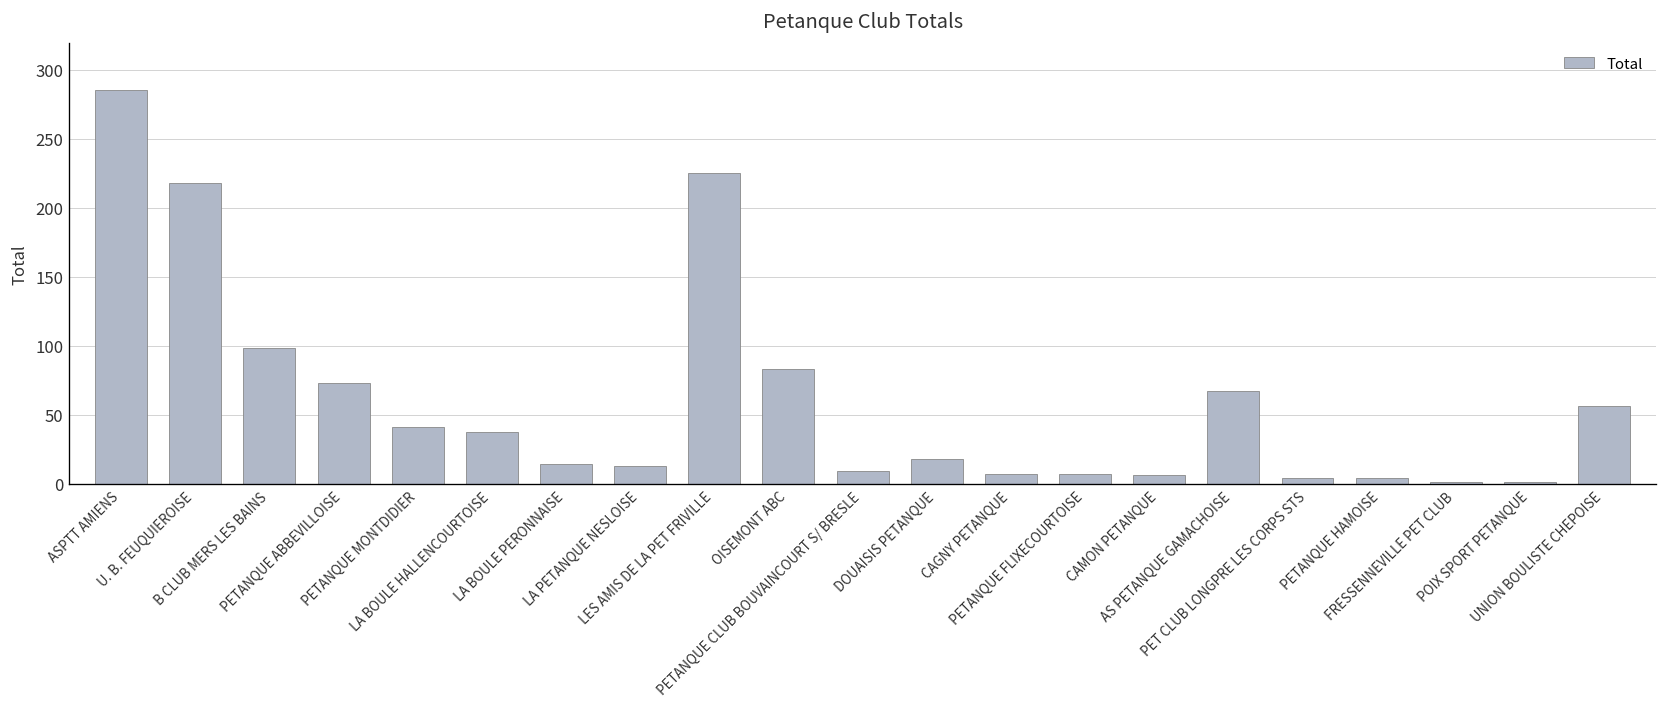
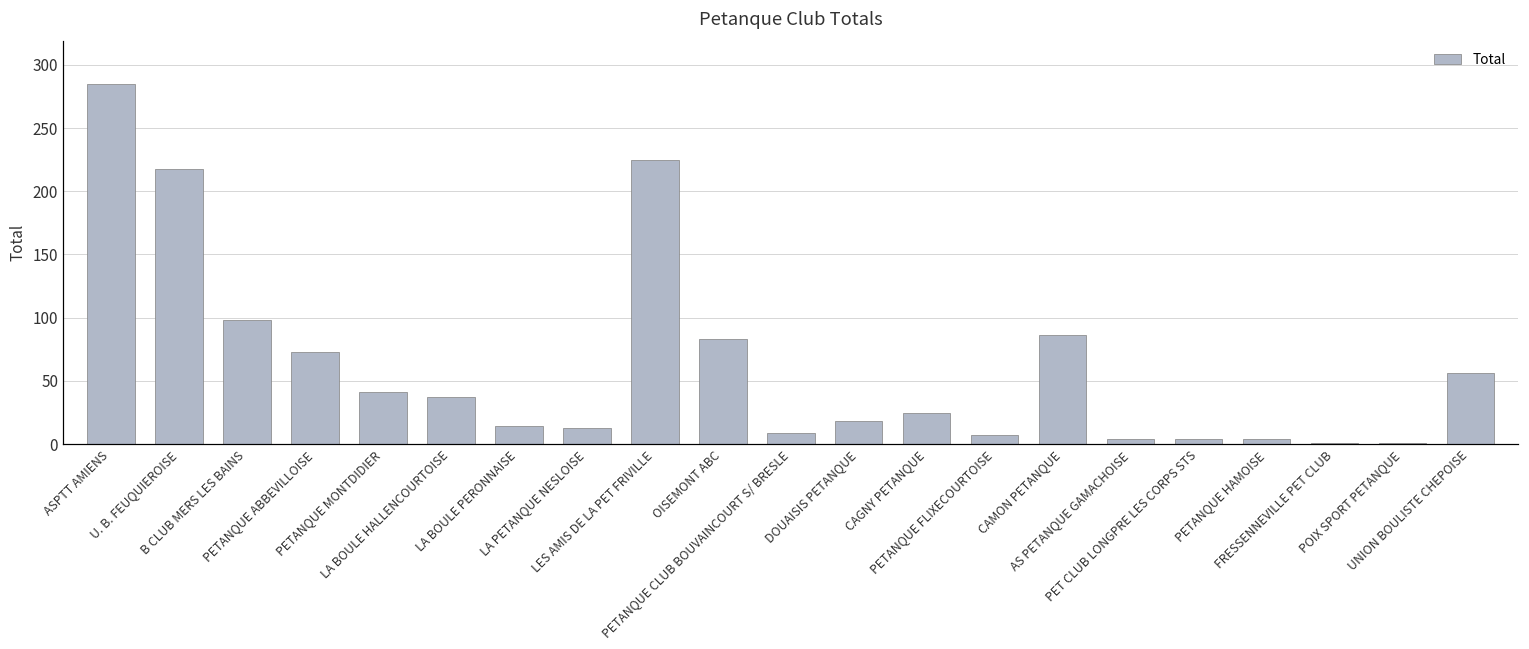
  {
    "ASPTT AMIENS": 285,
    "U. B. FEUQUIEROISE": 218,
    "B CLUB MERS LES BAINS": 98,
    "PETANQUE ABBEVILLOISE": 73,
    "PETANQUE MONTDIDIER": 41,
    "LA BOULE HALLENCOURTOISE": 37,
    "LA BOULE PERONNAISE": 14,
    "LA PETANQUE NESLOISE": 13,
    "LES AMIS DE LA PET FRIVILLE": 225,
    "OISEMONT ABC": 83,
    "PETANQUE CLUB BOUVAINCOURT S/ BRESLE": 9,
    "DOUAISIS PETANQUE": 18,
-   "CAGNY PETANQUE": 7,
+   "CAGNY PETANQUE": 25,
    "PETANQUE FLIXECOURTOISE": 7,
-   "CAMON PETANQUE": 6,
-   "AS PETANQUE GAMACHOISE": 67,
+   "CAMON PETANQUE": 86,
+   "AS PETANQUE GAMACHOISE": 4,
    "PET CLUB LONGPRE LES CORPS STS": 4,
    "PETANQUE HAMOISE": 4,
    "UNION BOULISTE CHEPOISE": 56
  }
